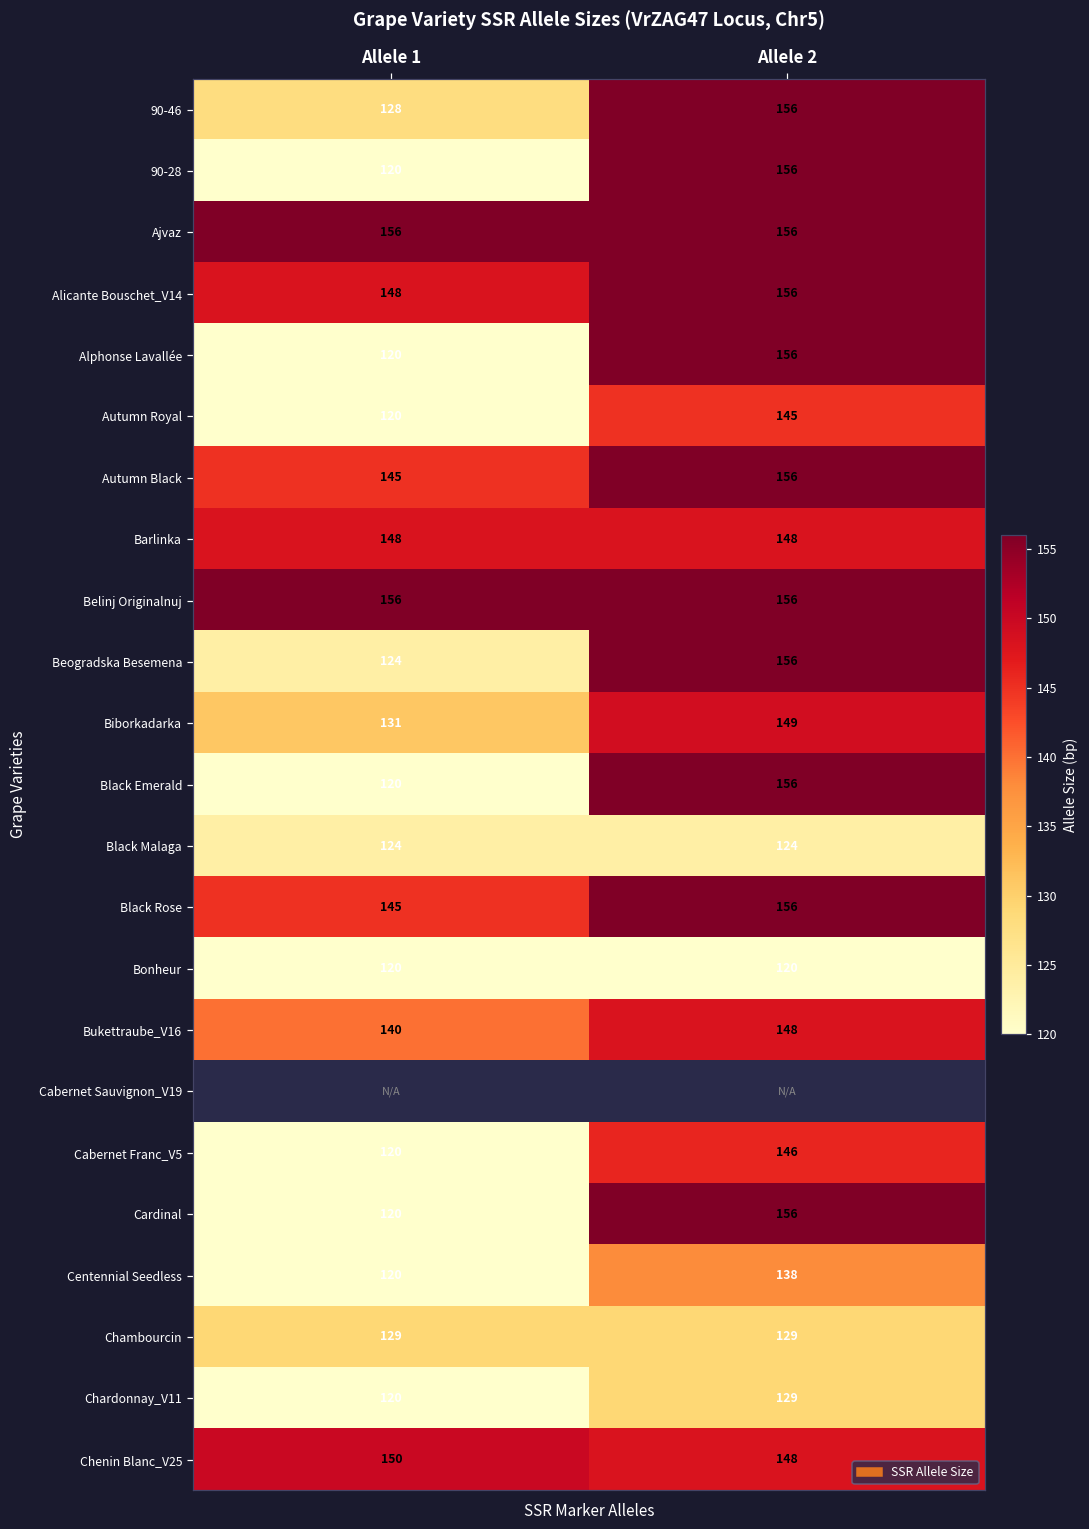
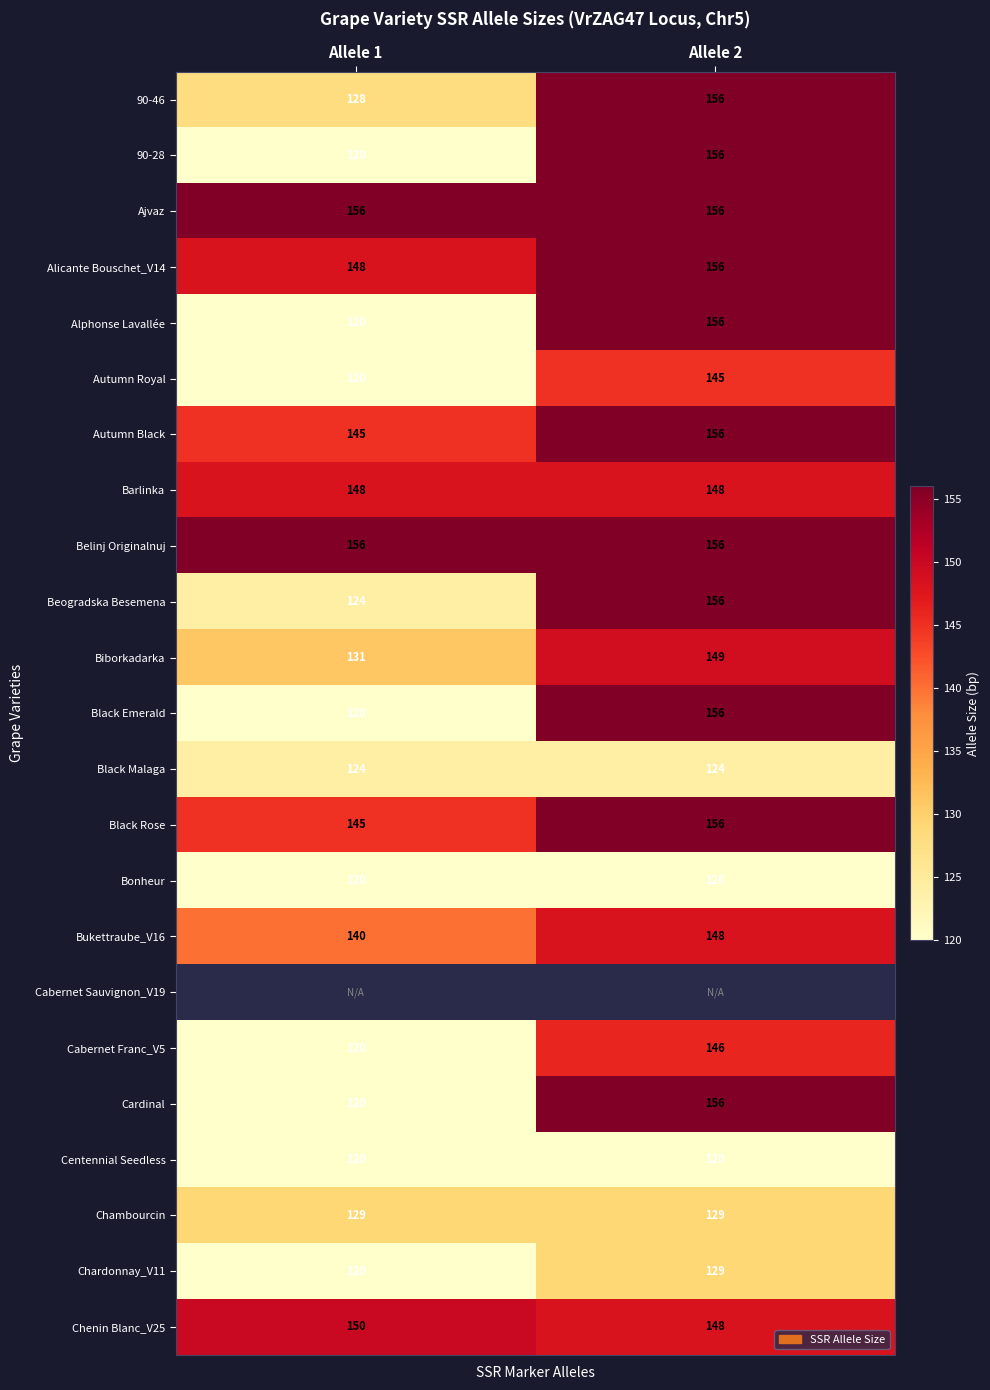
  {
    "90-46": {
      "Allele 1": 128,
      "Allele 2": 156
    },
    "90-28": {
      "Allele 1": 120,
      "Allele 2": 156
    },
    "Ajvaz": {
      "Allele 1": 156,
      "Allele 2": 156
    },
    "Alicante Bouschet_V14": {
      "Allele 1": 148,
      "Allele 2": 156
    },
    "Alphonse Lavallée": {
      "Allele 1": 120,
      "Allele 2": 156
    },
    "Autumn Royal": {
      "Allele 1": 120,
      "Allele 2": 145
    },
    "Autumn Black": {
      "Allele 1": 145,
      "Allele 2": 156
    },
    "Barlinka": {
      "Allele 1": 148,
      "Allele 2": 148
    },
    "Belinj Originalnuj": {
      "Allele 1": 156,
      "Allele 2": 156
    },
    "Beogradska Besemena": {
      "Allele 1": 124,
      "Allele 2": 156
    },
    "Biborkadarka": {
      "Allele 1": 131,
      "Allele 2": 149
    },
    "Black Emerald": {
      "Allele 1": 120,
      "Allele 2": 156
    },
    "Black Malaga": {
      "Allele 1": 124,
      "Allele 2": 124
    },
    "Black Rose": {
      "Allele 1": 145,
      "Allele 2": 156
    },
    "Bonheur": {
      "Allele 1": 120,
      "Allele 2": 120
    },
    "Bukettraube_V16": {
      "Allele 1": 140,
      "Allele 2": 148
    },
    "Cabernet Franc_V5": {
      "Allele 1": 120,
      "Allele 2": 146
    },
    "Cardinal": {
      "Allele 1": 120,
      "Allele 2": 156
    },
    "Centennial Seedless": {
      "Allele 1": 120,
-     "Allele 2": 138
+     "Allele 2": 120
    },
    "Chambourcin": {
      "Allele 1": 129,
      "Allele 2": 129
    },
    "Chardonnay_V11": {
      "Allele 1": 120,
      "Allele 2": 129
    },
    "Chenin Blanc_V25": {
      "Allele 1": 150,
      "Allele 2": 148
    }
  }
